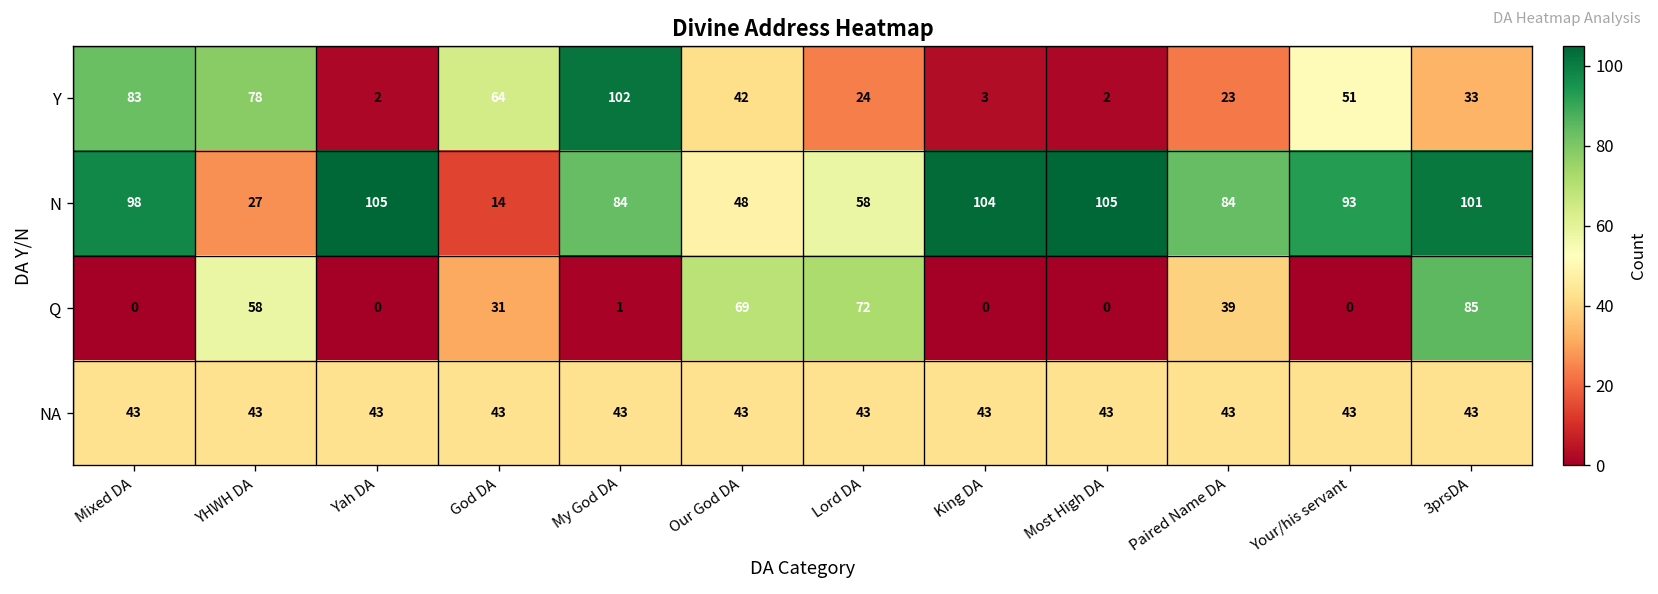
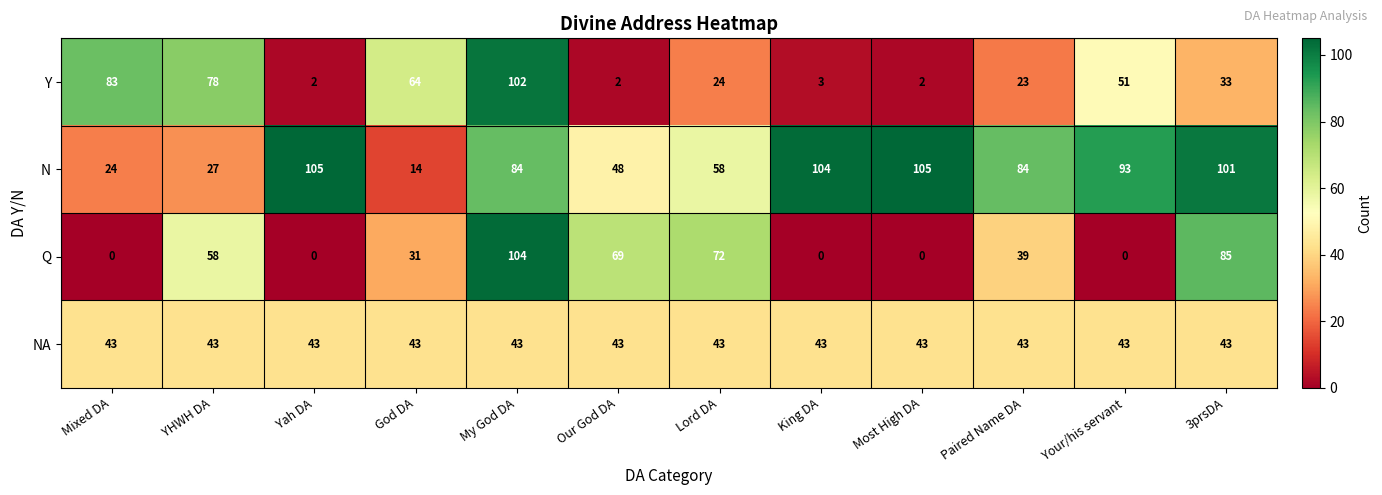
  {
    "Y": {
      "Mixed DA": 83,
      "YHWH DA": 78,
      "Yah DA": 2,
      "God DA": 64,
      "My God DA": 102,
-     "Our God DA": 42,
+     "Our God DA": 2,
      "Lord DA": 24,
      "King DA": 3,
      "Most High DA": 2,
      "Paired Name DA": 23,
      "Your/his servant": 51,
      "3prsDA": 33
    },
    "N": {
-     "Mixed DA": 98,
+     "Mixed DA": 24,
      "YHWH DA": 27,
      "Yah DA": 105,
      "God DA": 14,
      "My God DA": 84,
      "Our God DA": 48,
      "Lord DA": 58,
      "King DA": 104,
      "Most High DA": 105,
      "Paired Name DA": 84,
      "Your/his servant": 93,
      "3prsDA": 101
    },
    "Q": {
      "Mixed DA": 0,
      "YHWH DA": 58,
      "Yah DA": 0,
      "God DA": 31,
-     "My God DA": 1,
+     "My God DA": 104,
      "Our God DA": 69,
      "Lord DA": 72,
      "King DA": 0,
      "Most High DA": 0,
      "Paired Name DA": 39,
      "Your/his servant": 0,
      "3prsDA": 85
    },
    "NA": {
      "Mixed DA": 43,
      "YHWH DA": 43,
      "Yah DA": 43,
      "God DA": 43,
      "My God DA": 43,
      "Our God DA": 43,
      "Lord DA": 43,
      "King DA": 43,
      "Most High DA": 43,
      "Paired Name DA": 43,
      "Your/his servant": 43,
      "3prsDA": 43
    }
  }
